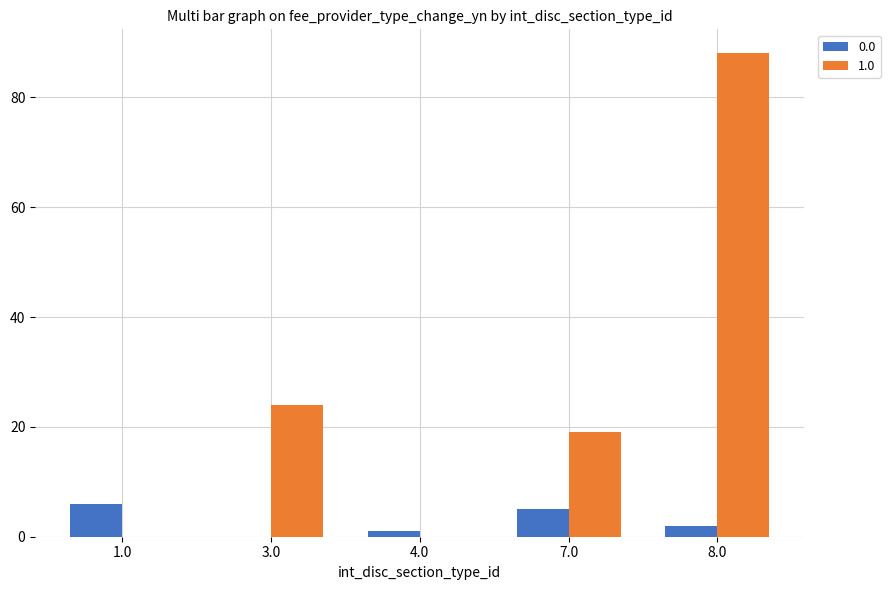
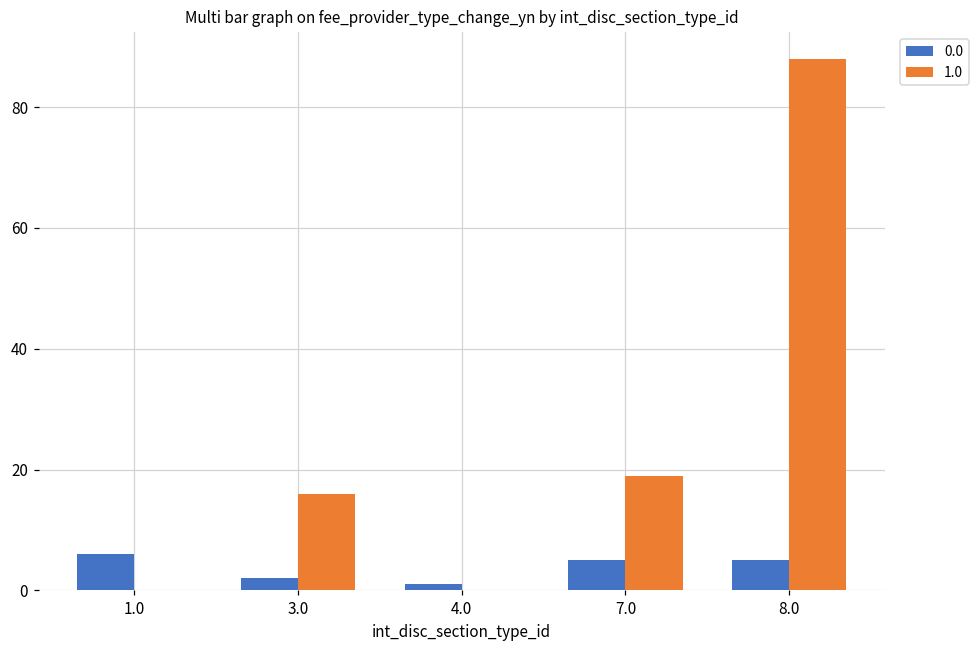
  {
    "0.0": {
      "1.0": 6,
-     "3.0": 0,
+     "3.0": 2,
      "4.0": 1,
      "7.0": 5,
-     "8.0": 2
+     "8.0": 5
    },
    "1.0": {
      "1.0": 0,
-     "3.0": 24,
+     "3.0": 16,
      "4.0": 0,
      "7.0": 19,
      "8.0": 88
    }
  }
